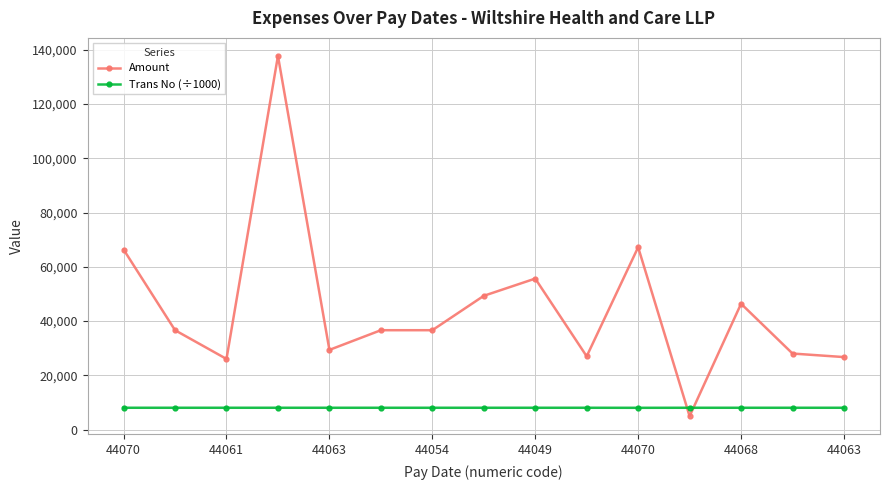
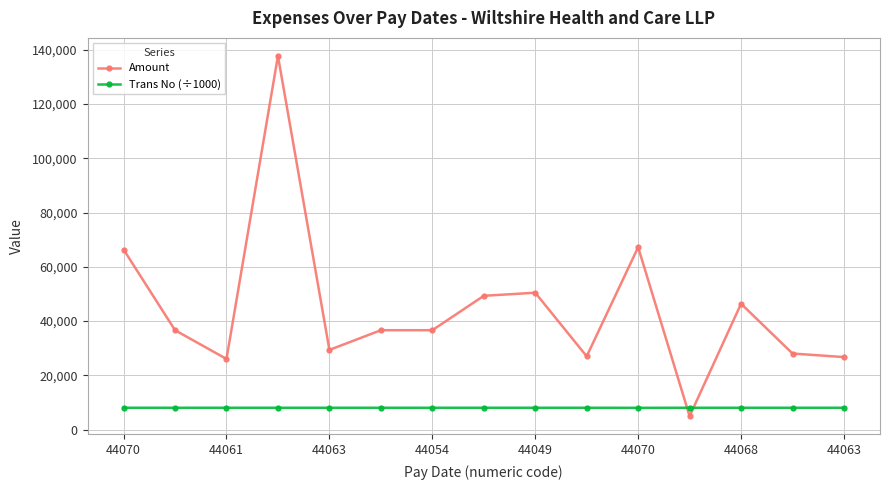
  {
    "Amount": {
      "44061": "26,000",
-     "44049": "56,000"
+     "44049": "50,000"
    },
    "Trans No (÷1000)": {
      "44061": "8,000",
      "44049": "8,000"
    }
  }
